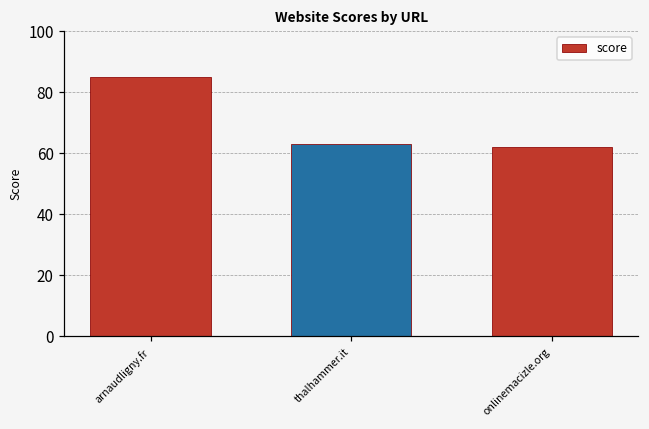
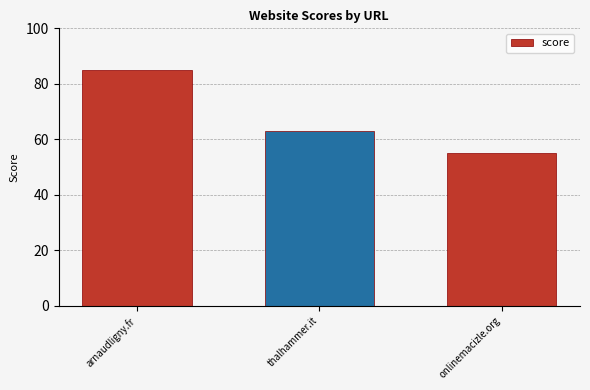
  {
    "arnaudligny.fr": 85,
    "thalhammer.it": 63,
-   "onlinemacizle.org": 62
+   "onlinemacizle.org": 55
  }
